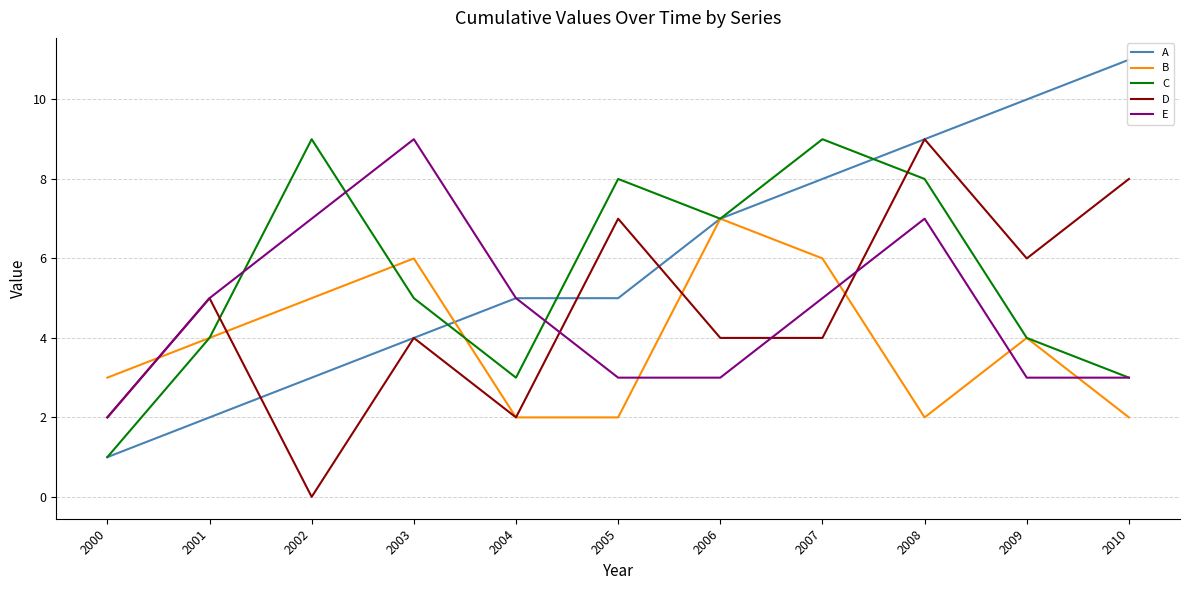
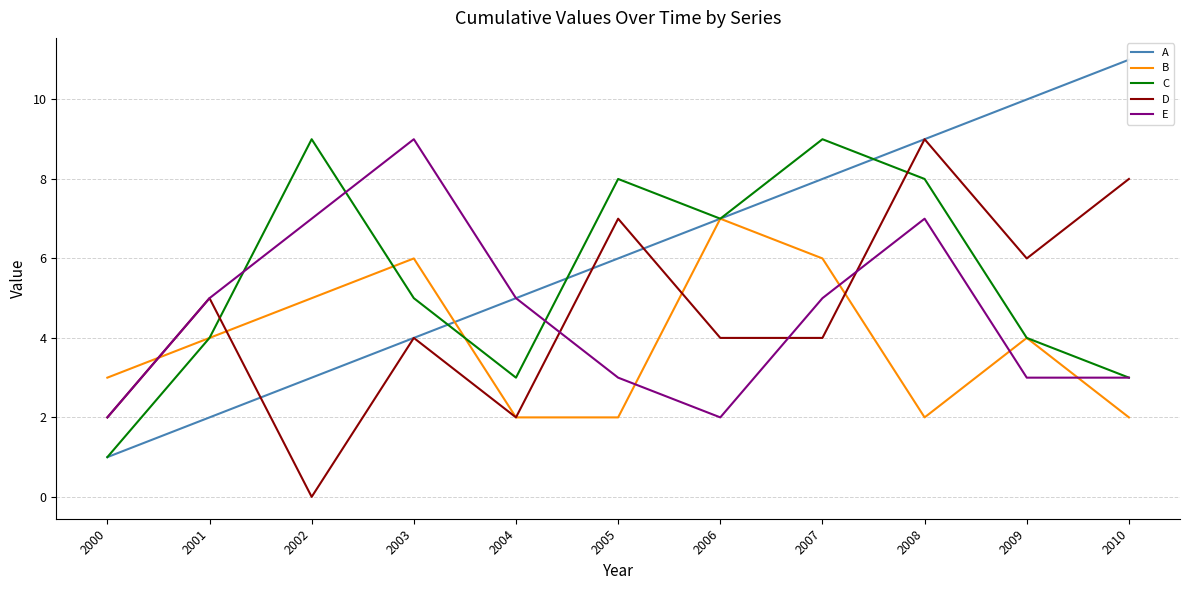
  {
    "A": {
      "2001": 2,
      "2002": 3,
-     "2005": 5,
+     "2005": 6,
      "2007": 8,
      "2009": 10
    },
    "B": {
      "2000": 3,
      "2002": 5,
      "2003": 6,
      "2005": 2,
      "2007": 6,
      "2008": 2,
      "2010": 2
    },
    "C": {
      "2002": 9,
      "2003": 5,
      "2004": 3,
      "2005": 8,
      "2007": 9,
      "2008": 8
    },
    "D": {
      "2002": 0,
      "2005": 7,
      "2006": 4,
      "2007": 4,
      "2009": 6,
      "2010": 8
    },
    "E": {
      "2002": 7,
      "2003": 9,
      "2005": 3,
-     "2006": 3,
+     "2006": 2,
      "2007": 5,
      "2008": 7,
      "2009": 3
    }
  }
